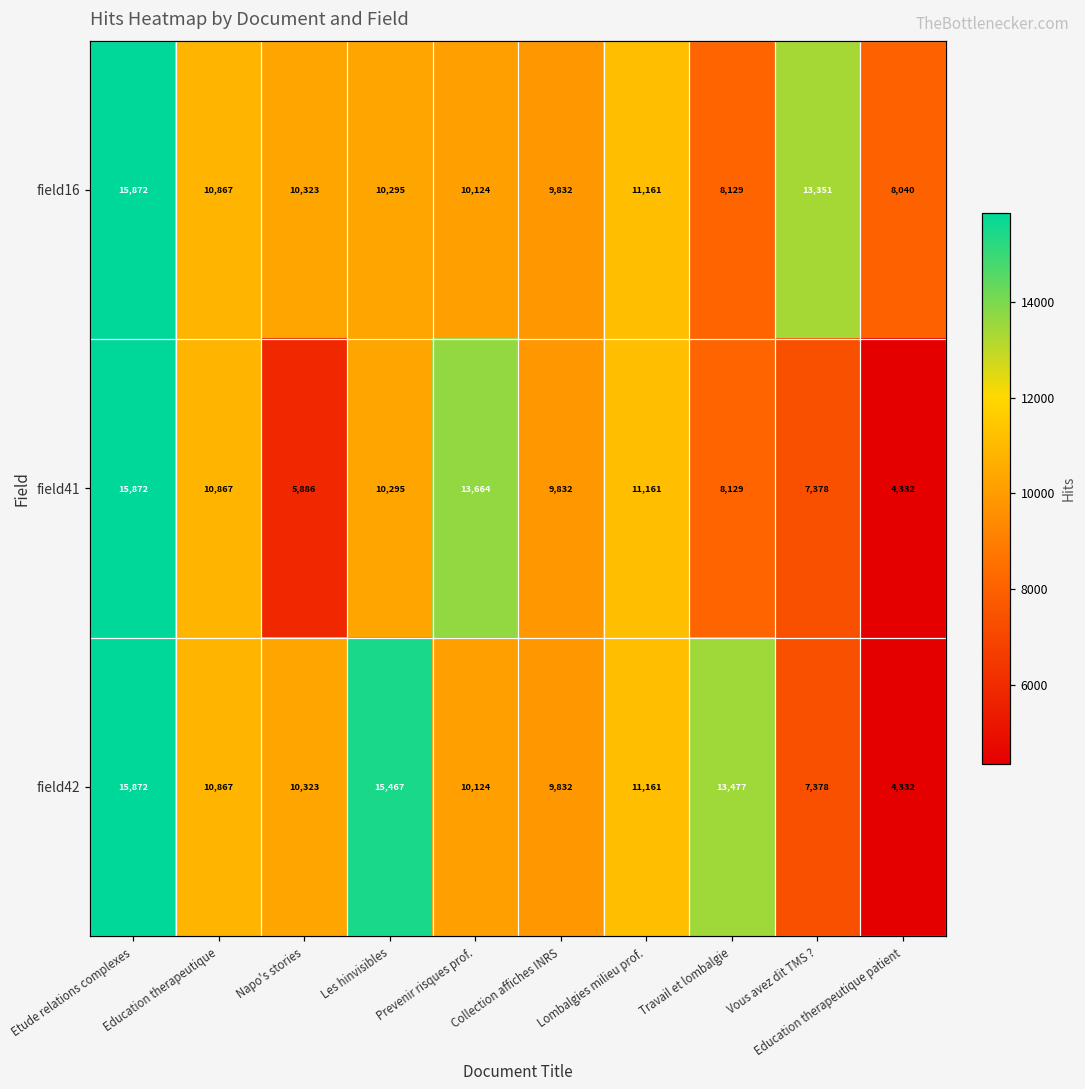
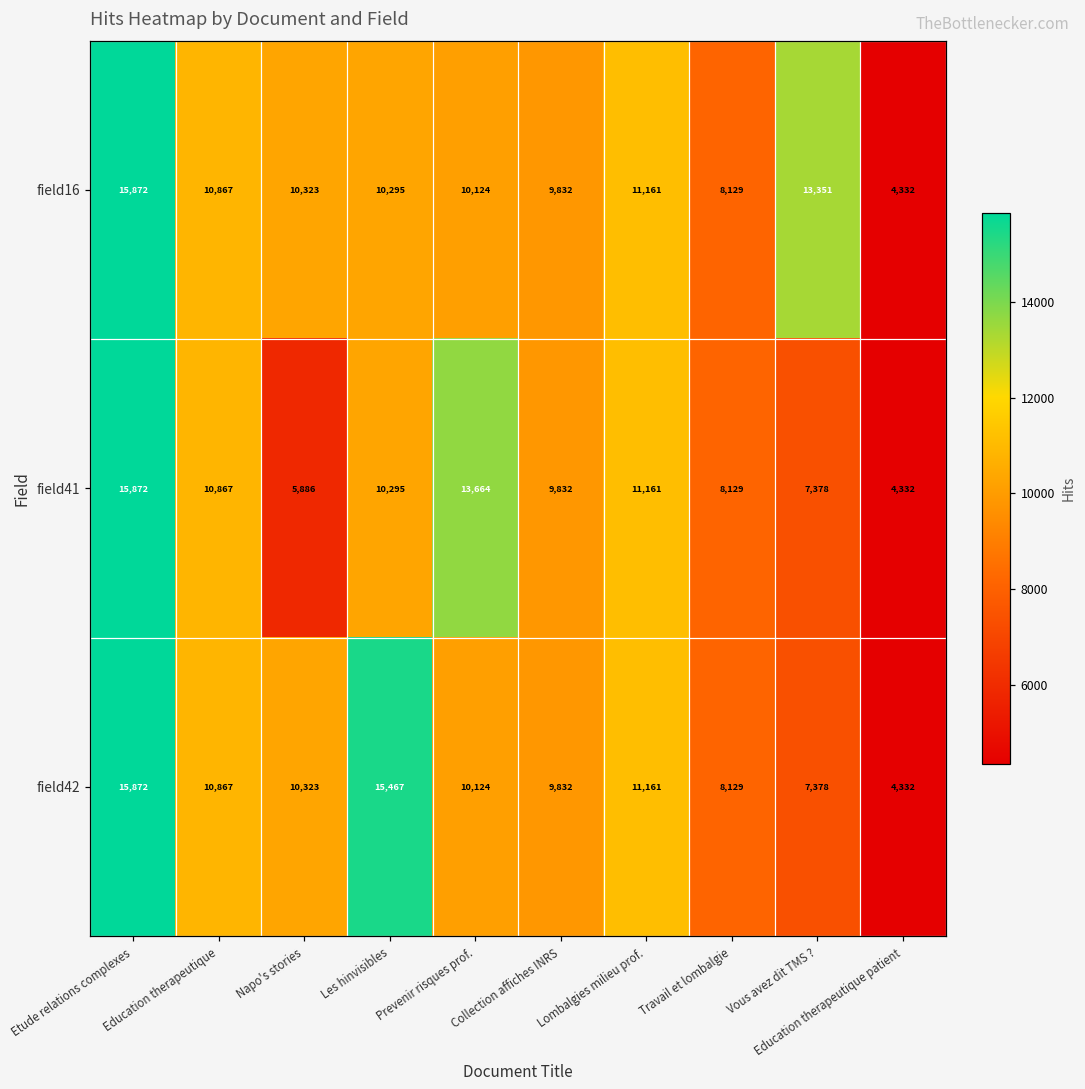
  {
    "field16": {
      "Etude relations complexes": "15,872",
      "Education therapeutique": "10,867",
      "Napo's stories": "10,323",
      "Les hinvisibles": "10,295",
      "Prevenir risques prof.": "10,124",
      "Collection affiches INRS": "9,832",
      "Lombalgies milieu prof.": "11,161",
      "Travail et lombalgie": "8,129",
      "Vous avez dit TMS ?": "13,351",
-     "Education therapeutique patient": "8,040"
+     "Education therapeutique patient": "4,332"
    },
    "field41": {
      "Etude relations complexes": "15,872",
      "Education therapeutique": "10,867",
      "Napo's stories": "5,886",
      "Les hinvisibles": "10,295",
      "Prevenir risques prof.": "13,664",
      "Collection affiches INRS": "9,832",
      "Lombalgies milieu prof.": "11,161",
      "Travail et lombalgie": "8,129",
      "Vous avez dit TMS ?": "7,378",
      "Education therapeutique patient": "4,332"
    },
    "field42": {
      "Etude relations complexes": "15,872",
      "Education therapeutique": "10,867",
      "Napo's stories": "10,323",
      "Les hinvisibles": "15,467",
      "Prevenir risques prof.": "10,124",
      "Collection affiches INRS": "9,832",
      "Lombalgies milieu prof.": "11,161",
-     "Travail et lombalgie": "13,477",
+     "Travail et lombalgie": "8,129",
      "Vous avez dit TMS ?": "7,378",
      "Education therapeutique patient": "4,332"
    }
  }
